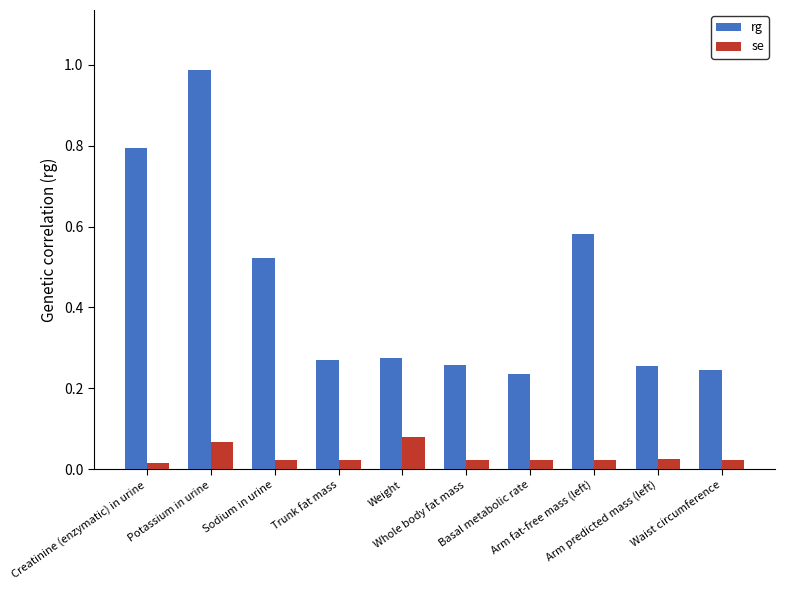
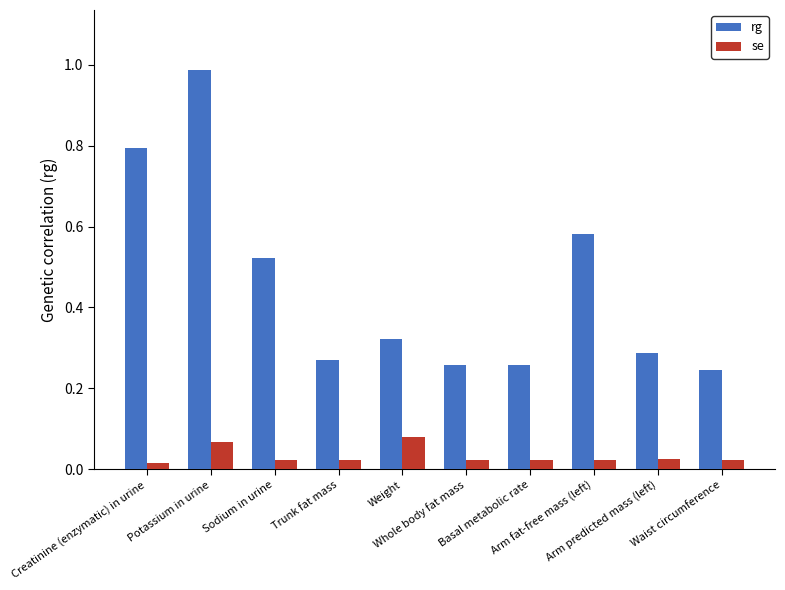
  {
    "rg": {
      "Creatinine (enzymatic) in urine": 0.79,
      "Potassium in urine": 0.99,
      "Sodium in urine": 0.52,
      "Trunk fat mass": 0.27,
-     "Weight": 0.28,
+     "Weight": 0.32,
      "Whole body fat mass": 0.26,
-     "Basal metabolic rate": 0.24,
+     "Basal metabolic rate": 0.26,
      "Arm fat-free mass (left)": 0.58,
-     "Arm predicted mass (left)": 0.26,
+     "Arm predicted mass (left)": 0.29,
      "Waist circumference": 0.25
    },
    "se": {
      "Creatinine (enzymatic) in urine": 0.01,
      "Potassium in urine": 0.07,
      "Sodium in urine": 0.02,
      "Trunk fat mass": 0.02,
      "Weight": 0.08,
      "Whole body fat mass": 0.02,
      "Basal metabolic rate": 0.02,
      "Arm fat-free mass (left)": 0.02,
      "Arm predicted mass (left)": 0.02,
      "Waist circumference": 0.02
    }
  }
